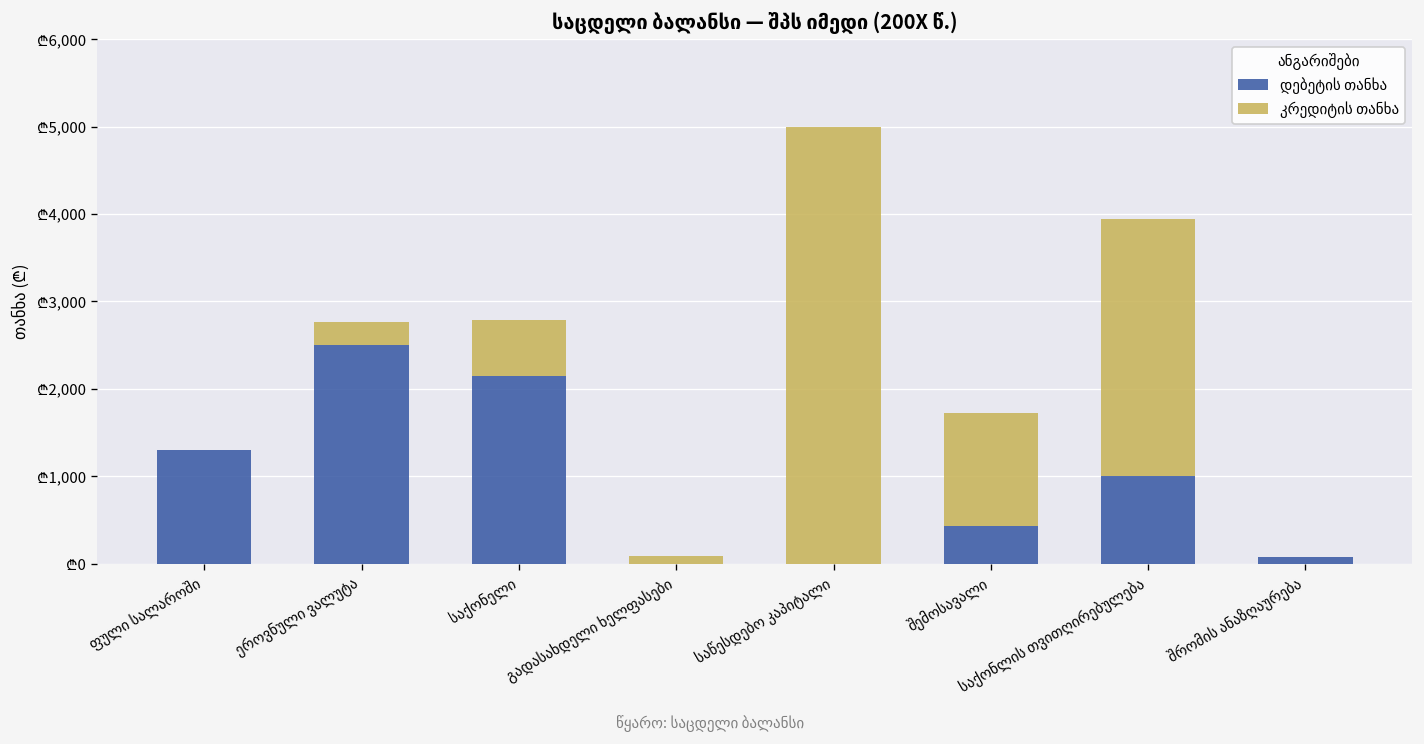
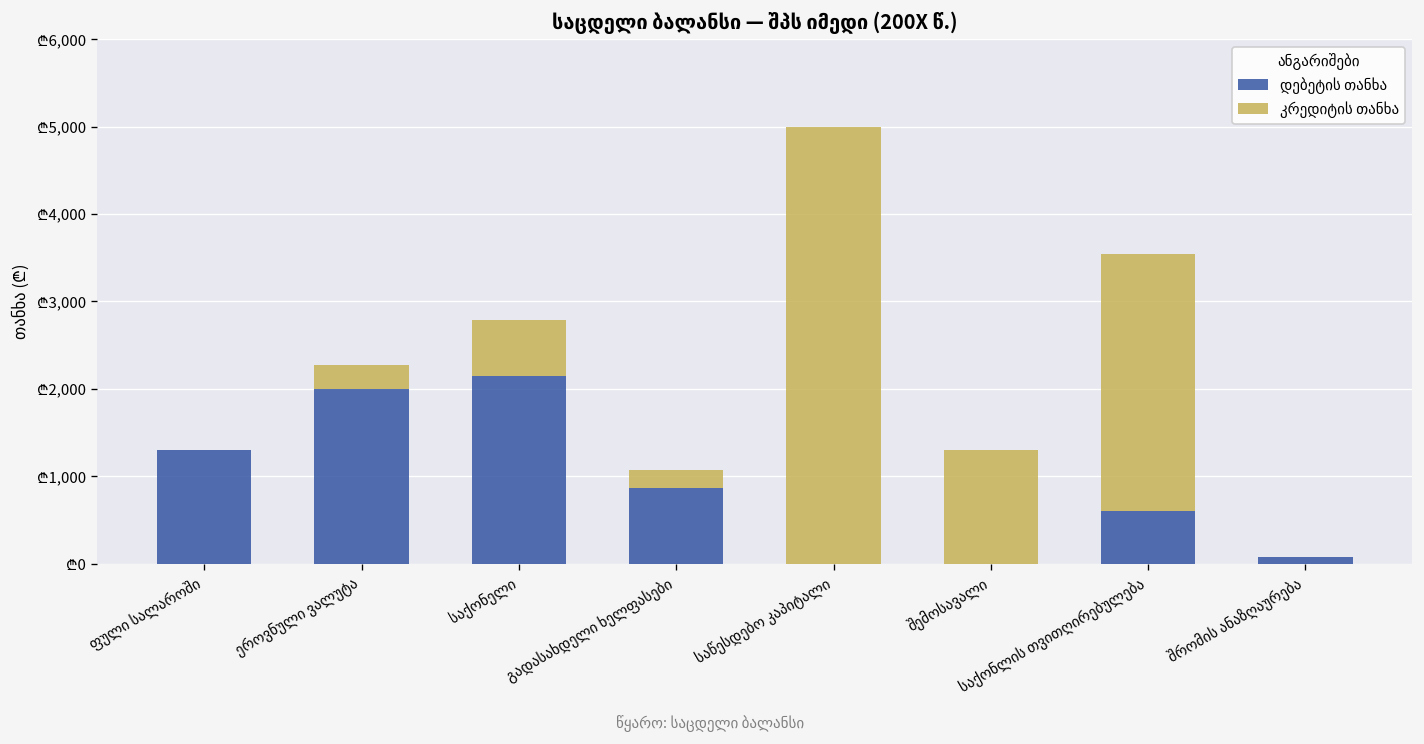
  {
    "დებეტის თანხა": {
      "ფული სალაროში": "₾1,300",
-     "ეროვნული ვალუტა": "₾2,500",
+     "ეროვნული ვალუტა": "₾2,000",
      "საქონელი": "₾2,100",
-     "გადასახდელი ხელფასები": "₾0",
+     "გადასახდელი ხელფასები": "₾900",
      "საწესდებო კაპიტალი": "₾0",
-     "შემოსავალი": "₾400",
-     "საქონლის თვითღირებულება": "₾1,000",
+     "შემოსავალი": "₾0",
+     "საქონლის თვითღირებულება": "₾600",
      "შრომის ანაზღაურება": "₾100"
    },
    "კრედიტის თანხა": {
      "ფული სალაროში": "₾0",
      "ეროვნული ვალუტა": "₾300",
      "საქონელი": "₾600",
-     "გადასახდელი ხელფასები": "₾100",
+     "გადასახდელი ხელფასები": "₾200",
      "საწესდებო კაპიტალი": "₾5,000",
      "შემოსავალი": "₾1,300",
      "საქონლის თვითღირებულება": "₾2,900",
      "შრომის ანაზღაურება": "₾0"
    }
  }
